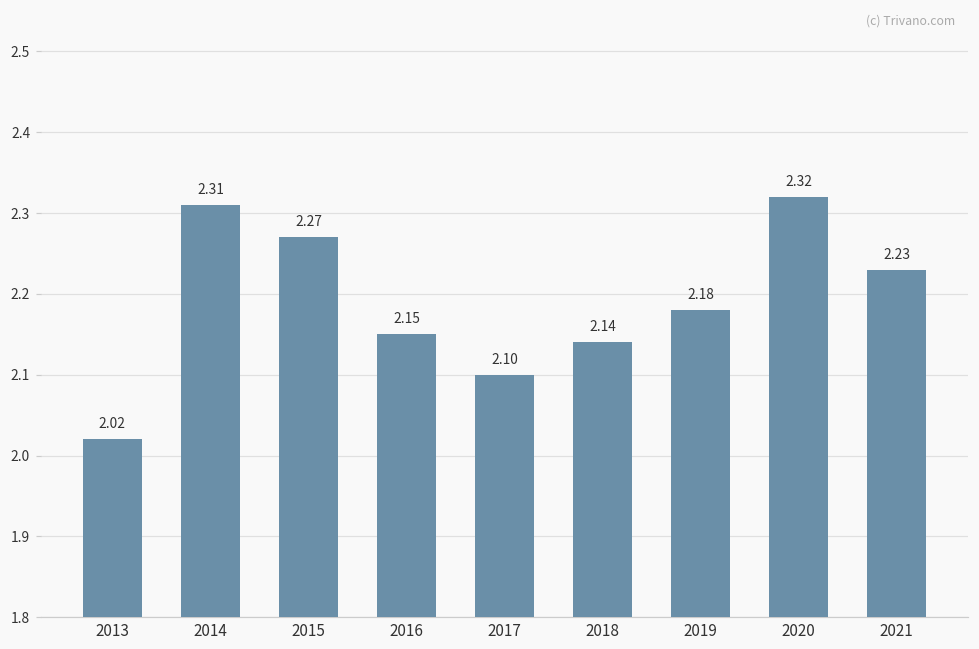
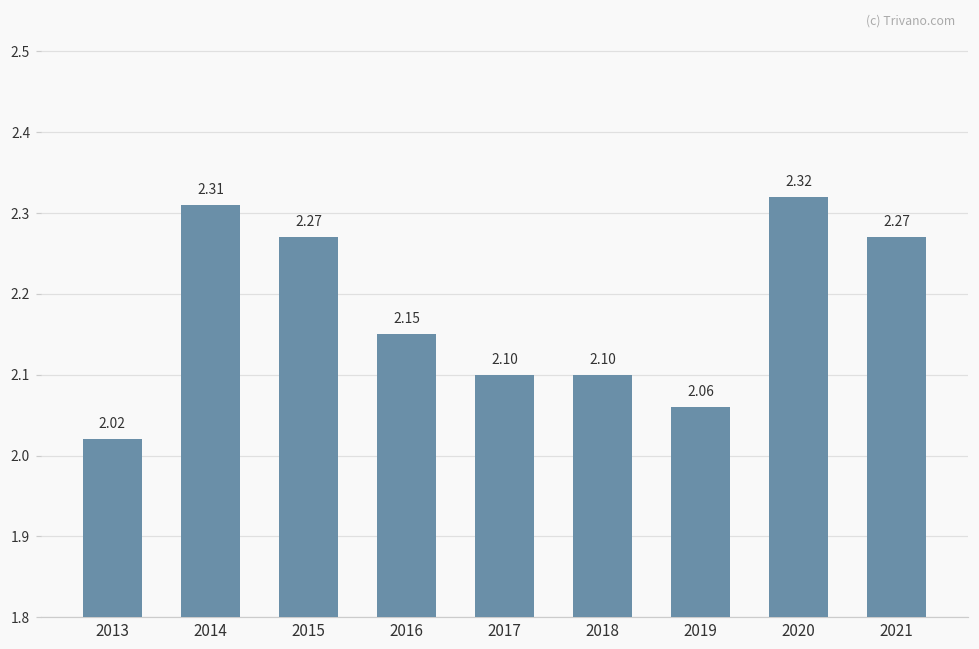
  {
    "2013": 2.02,
    "2014": 2.31,
    "2015": 2.27,
    "2016": 2.15,
    "2017": 2.10,
-   "2018": 2.14,
-   "2019": 2.18,
+   "2018": 2.10,
+   "2019": 2.06,
    "2020": 2.32,
-   "2021": 2.23
+   "2021": 2.27
  }
